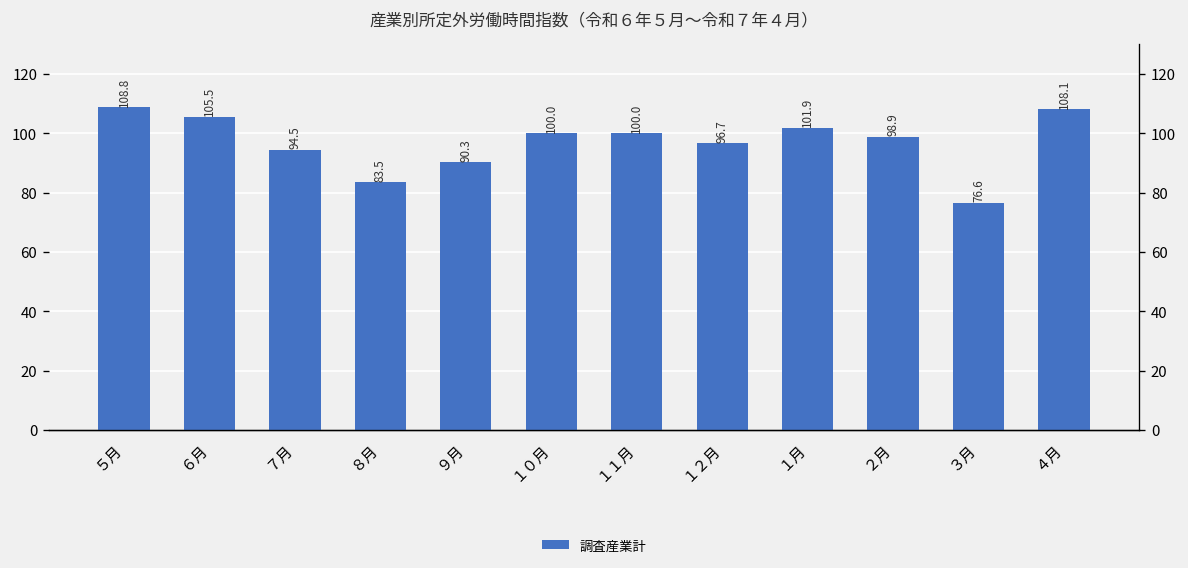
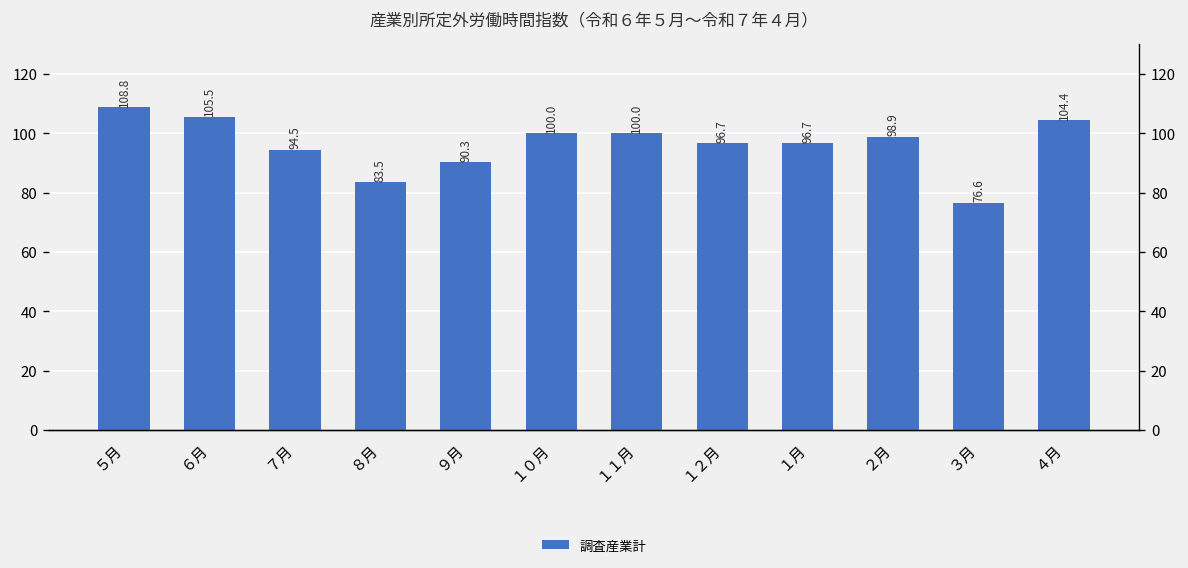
  {
    "５月": 108.8,
    "６月": 105.5,
    "７月": 94.5,
    "８月": 83.5,
    "９月": 90.3,
    "１０月": 100.0,
    "１１月": 100.0,
    "１２月": 96.7,
-   "１月": 101.9,
+   "１月": 96.7,
    "２月": 98.9,
    "３月": 76.6,
-   "４月": 108.1
+   "４月": 104.4
  }
